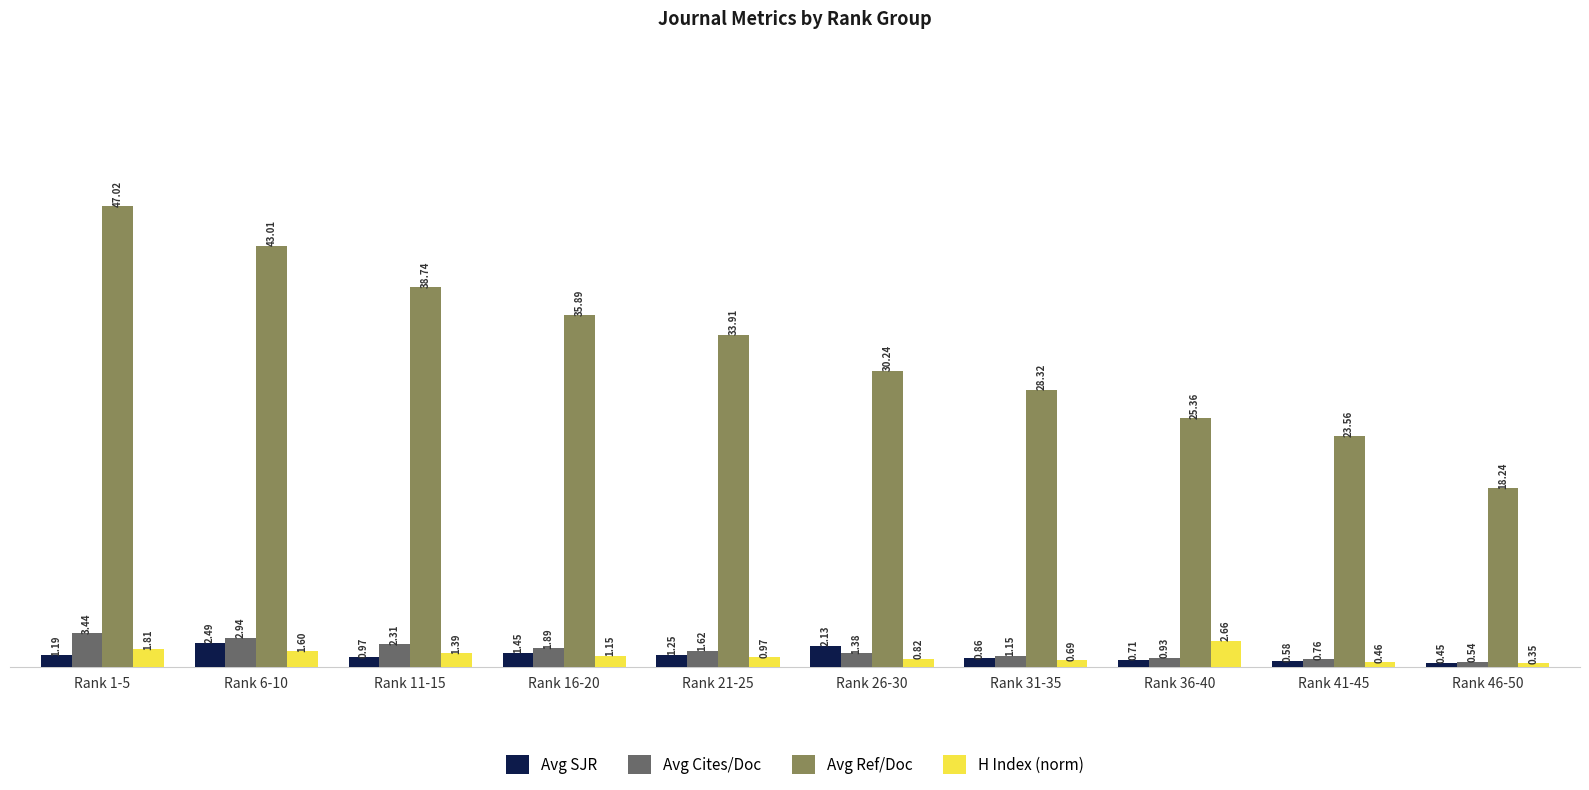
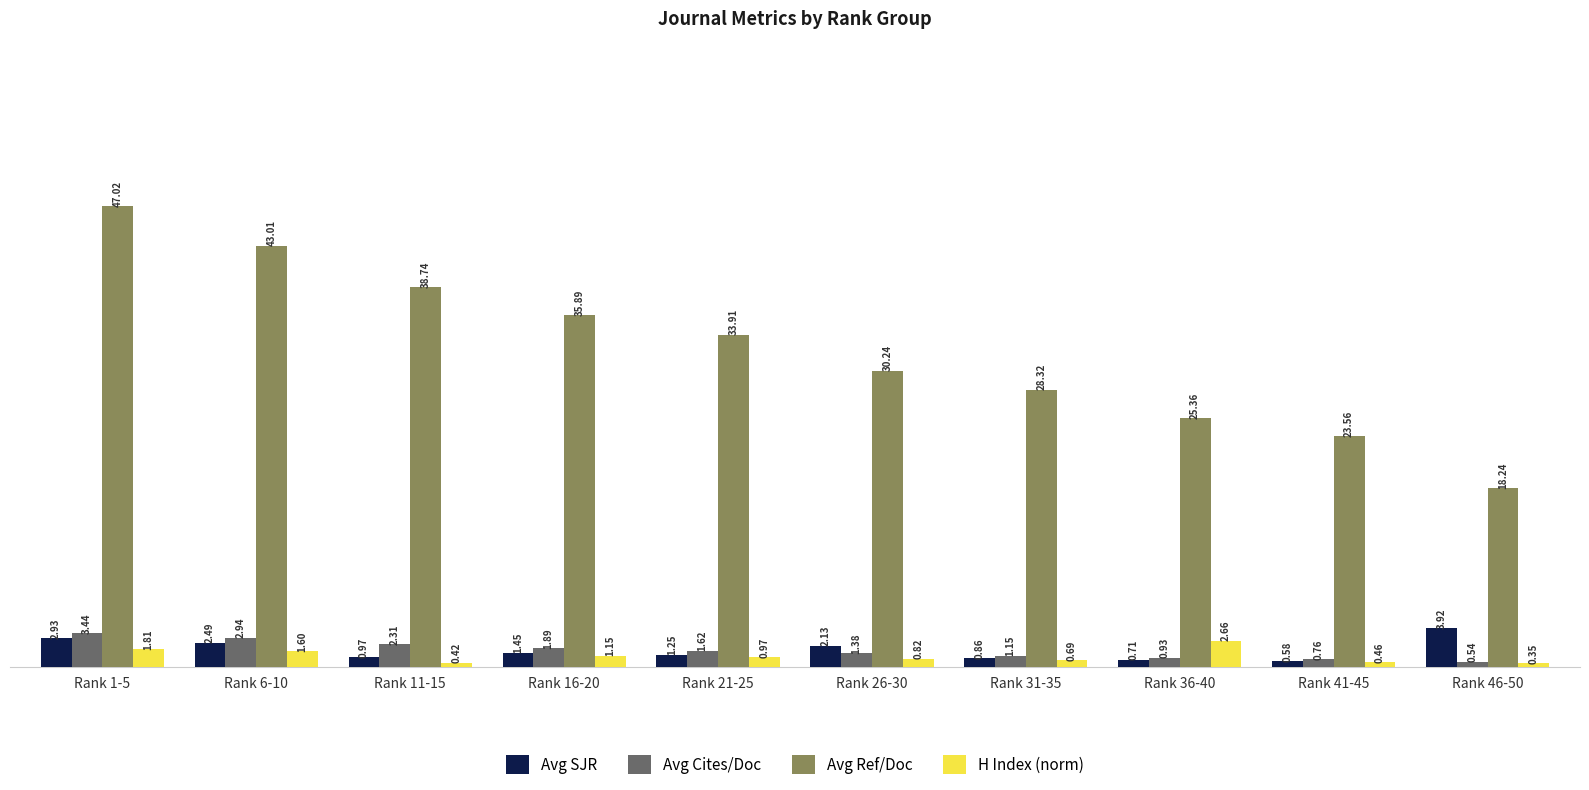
  {
    "Avg SJR": {
-     "Rank 1-5": 1.19,
+     "Rank 1-5": 2.93,
      "Rank 6-10": 2.49,
      "Rank 11-15": 0.97,
      "Rank 16-20": 1.45,
      "Rank 21-25": 1.25,
      "Rank 26-30": 2.13,
      "Rank 31-35": 0.86,
      "Rank 36-40": 0.71,
      "Rank 41-45": 0.58,
-     "Rank 46-50": 0.45
+     "Rank 46-50": 3.92
    },
    "H Index (norm)": {
      "Rank 1-5": 1.81,
      "Rank 6-10": 1.60,
-     "Rank 11-15": 1.39,
+     "Rank 11-15": 0.42,
      "Rank 16-20": 1.15,
      "Rank 21-25": 0.97,
      "Rank 26-30": 0.82,
      "Rank 31-35": 0.69,
      "Rank 36-40": 2.66,
      "Rank 41-45": 0.46,
      "Rank 46-50": 0.35
    }
  }
